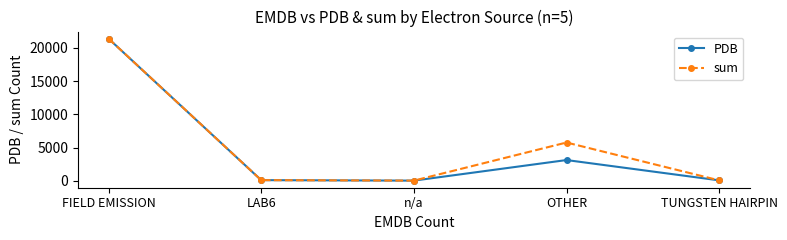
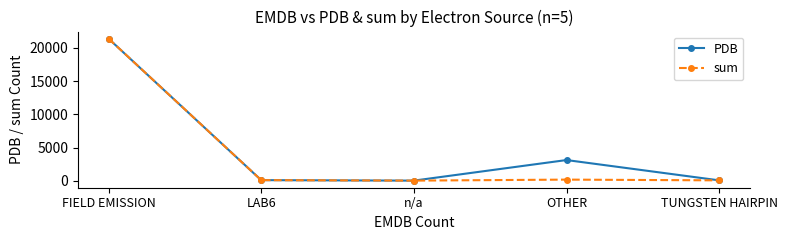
  {
    "PDB": {
      "OTHER": 3000
    },
    "sum": {
-     "OTHER": 6000
+     "OTHER": 0
    }
  }
